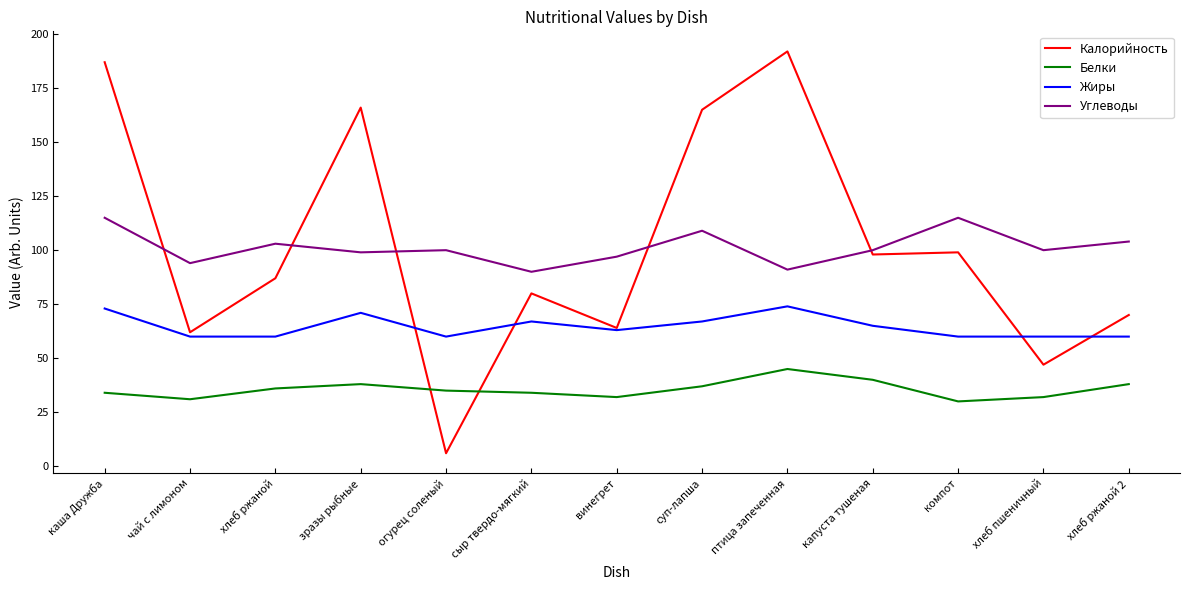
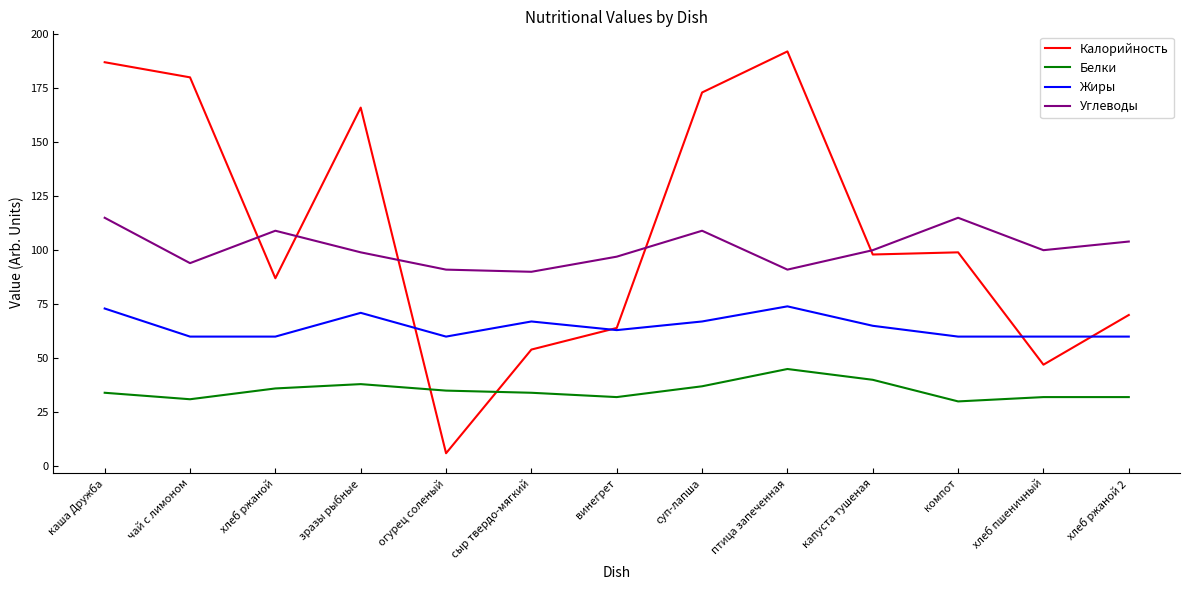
  {
    "Калорийность": {
      "каша Дружба": 187,
-     "чай с лимоном": 62,
+     "чай с лимоном": 180,
      "хлеб ржаной": 87,
      "зразы рыбные": 166,
      "огурец соленый": 6,
-     "сыр твердо-мягкий": 80,
-     "суп-лапша": 165,
+     "сыр твердо-мягкий": 54,
+     "суп-лапша": 173,
      "птица запеченная": 192,
      "капуста тушеная": 98,
      "компот": 99,
      "хлеб пшеничный": 47,
      "хлеб ржаной 2": 70
    },
    "Белки": {
      "каша Дружба": 34,
      "чай с лимоном": 31,
      "хлеб ржаной": 36,
      "зразы рыбные": 38,
      "огурец соленый": 35,
      "сыр твердо-мягкий": 34,
      "винегрет": 32,
      "суп-лапша": 37,
      "птица запеченная": 45,
      "капуста тушеная": 40,
      "компот": 30,
      "хлеб пшеничный": 32,
-     "хлеб ржаной 2": 38
+     "хлеб ржаной 2": 32
    },
    "Жиры": {
      "каша Дружба": 73,
      "чай с лимоном": 60,
      "хлеб ржаной": 60,
      "зразы рыбные": 71,
      "огурец соленый": 60,
      "сыр твердо-мягкий": 67,
      "суп-лапша": 67,
      "птица запеченная": 74,
      "капуста тушеная": 65,
      "компот": 60,
      "хлеб пшеничный": 60,
      "хлеб ржаной 2": 60
    },
    "Углеводы": {
      "каша Дружба": 115,
      "чай с лимоном": 94,
-     "хлеб ржаной": 103,
+     "хлеб ржаной": 109,
      "зразы рыбные": 99,
-     "огурец соленый": 100,
+     "огурец соленый": 91,
      "сыр твердо-мягкий": 90,
      "винегрет": 97,
      "суп-лапша": 109,
      "птица запеченная": 91,
      "капуста тушеная": 100,
      "компот": 115,
      "хлеб пшеничный": 100,
      "хлеб ржаной 2": 104
    }
  }
